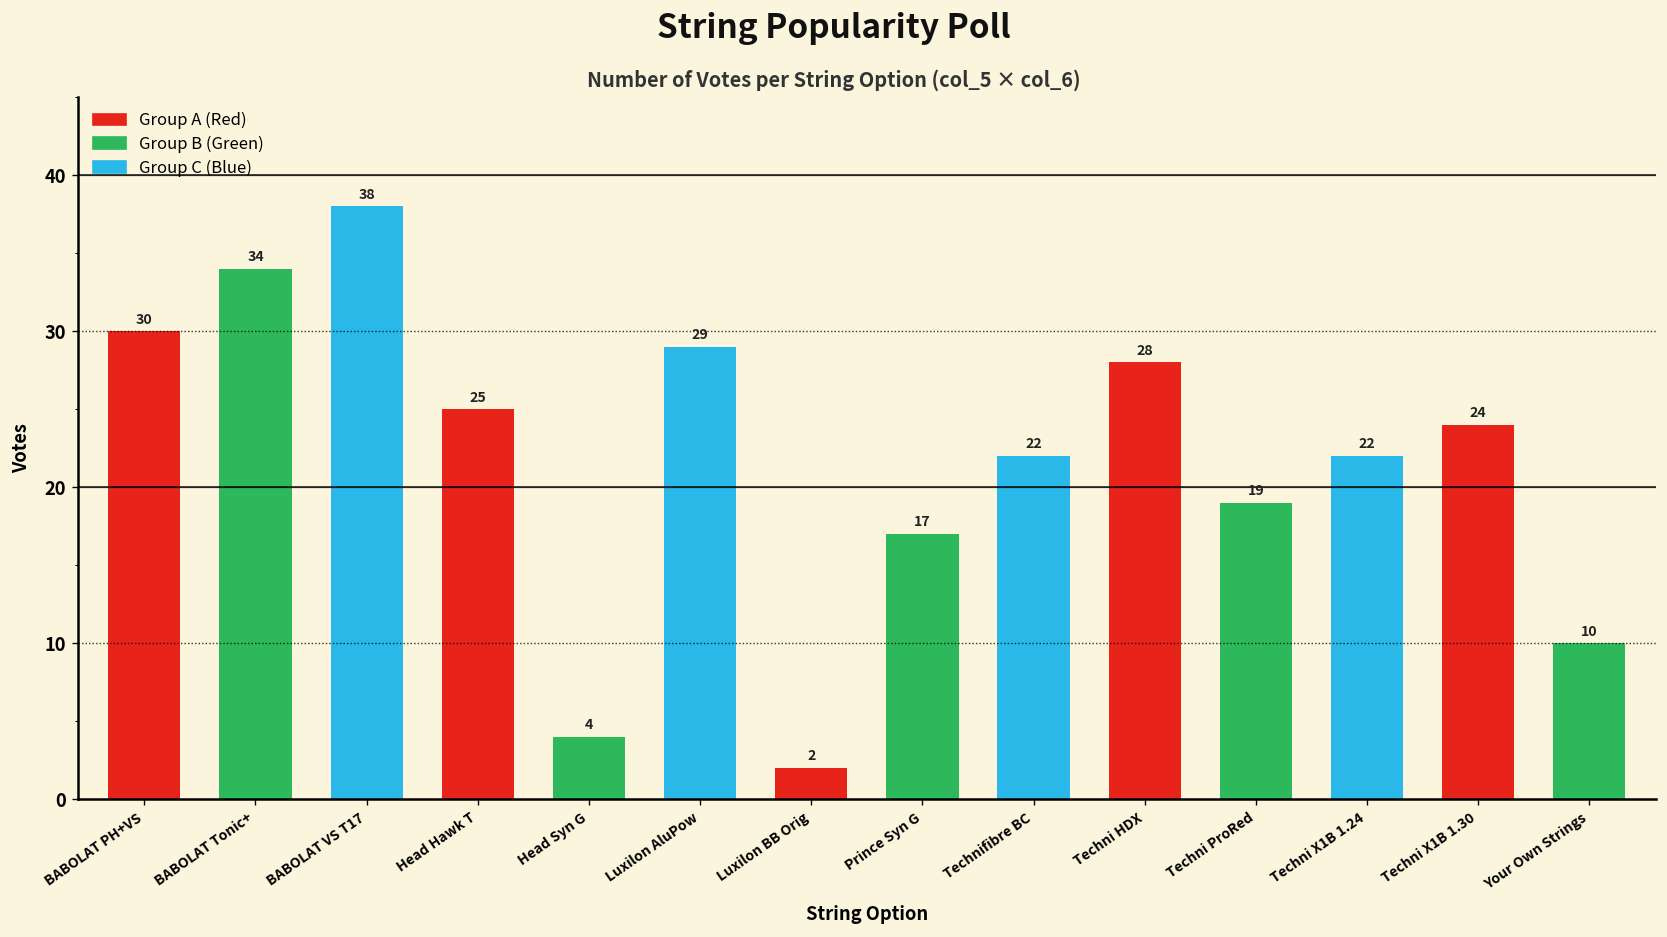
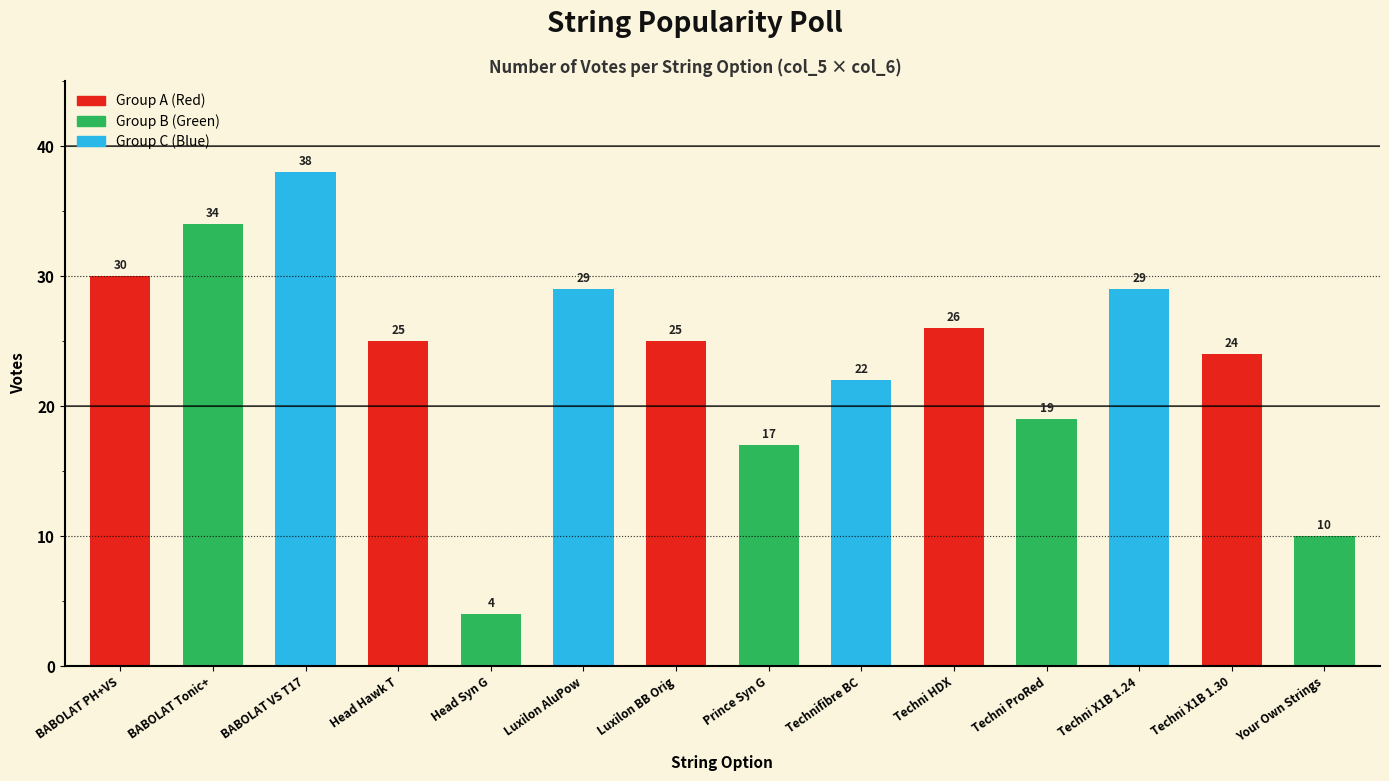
  {
    "BABOLAT PH+VS": 30,
    "BABOLAT Tonic+": 34,
    "BABOLAT VS T17": 38,
    "Head Hawk T": 25,
    "Head Syn G": 4,
    "Luxilon AluPow": 29,
-   "Luxilon BB Orig": 2,
+   "Luxilon BB Orig": 25,
    "Prince Syn G": 17,
    "Technifibre BC": 22,
-   "Techni HDX": 28,
+   "Techni HDX": 26,
    "Techni ProRed": 19,
-   "Techni X1B 1.24": 22,
+   "Techni X1B 1.24": 29,
    "Techni X1B 1.30": 24,
    "Your Own Strings": 10
  }
